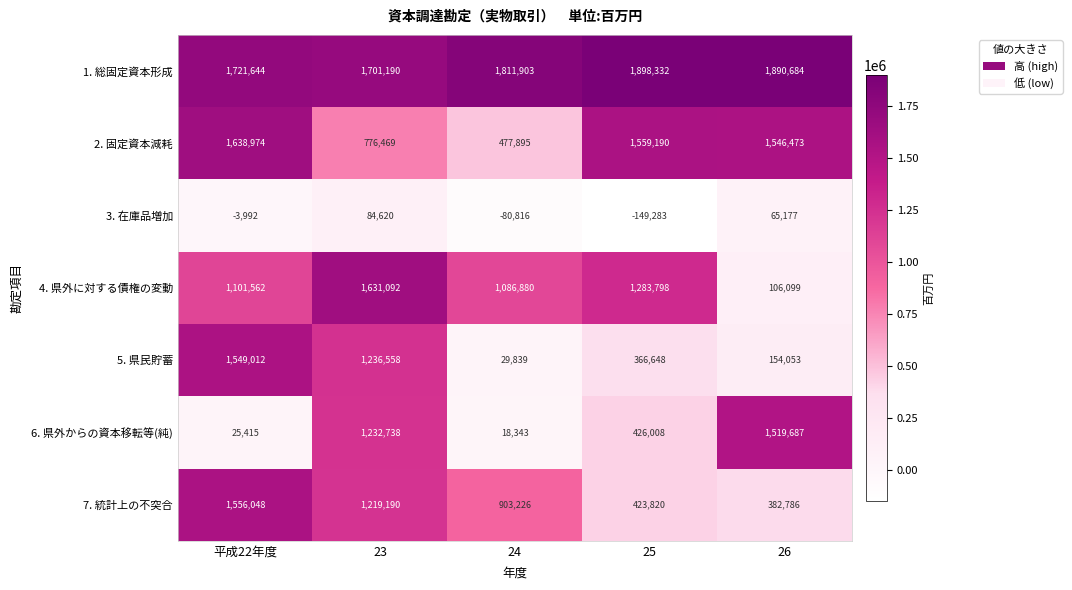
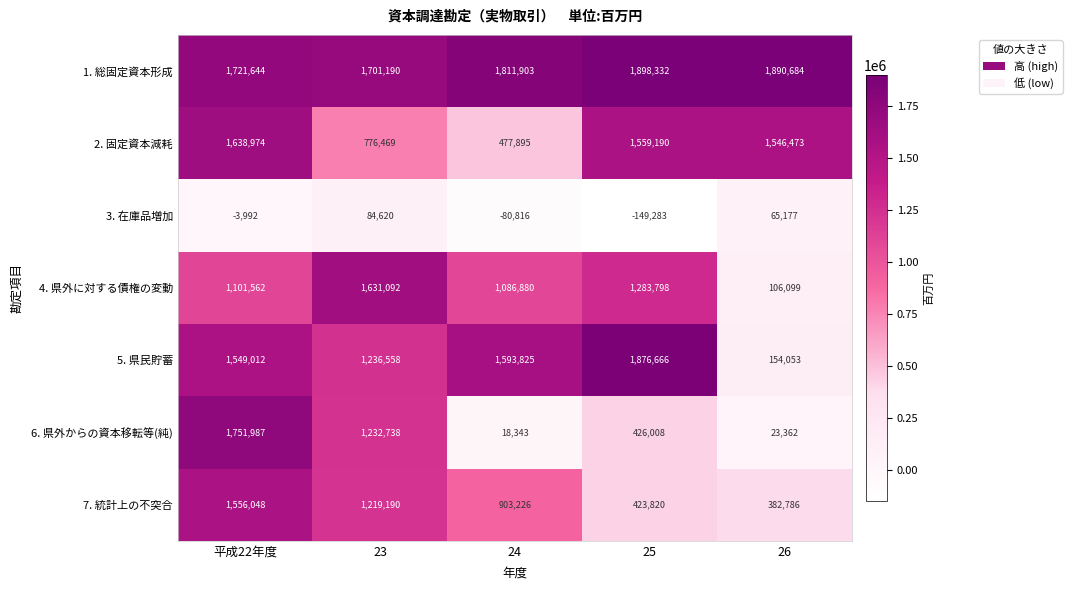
  {
    "1. 総固定資本形成": {
      "平成22年度": "1,721,644",
      "23": "1,701,190",
      "24": "1,811,903",
      "25": "1,898,332",
      "26": "1,890,684"
    },
    "2. 固定資本減耗": {
      "平成22年度": "1,638,974",
      "23": "776,469",
      "24": "477,895",
      "25": "1,559,190",
      "26": "1,546,473"
    },
    "3. 在庫品増加": {
      "平成22年度": "-3,992",
      "23": "84,620",
      "24": "-80,816",
      "25": "-149,283",
      "26": "65,177"
    },
    "4. 県外に対する債権の変動": {
      "平成22年度": "1,101,562",
      "23": "1,631,092",
      "24": "1,086,880",
      "25": "1,283,798",
      "26": "106,099"
    },
    "5. 県民貯蓄": {
      "平成22年度": "1,549,012",
      "23": "1,236,558",
-     "24": "29,839",
-     "25": "366,648",
+     "24": "1,593,825",
+     "25": "1,876,666",
      "26": "154,053"
    },
    "6. 県外からの資本移転等(純)": {
-     "平成22年度": "25,415",
+     "平成22年度": "1,751,987",
      "23": "1,232,738",
      "24": "18,343",
      "25": "426,008",
-     "26": "1,519,687"
+     "26": "23,362"
    },
    "7. 統計上の不突合": {
      "平成22年度": "1,556,048",
      "23": "1,219,190",
      "24": "903,226",
      "25": "423,820",
      "26": "382,786"
    }
  }
